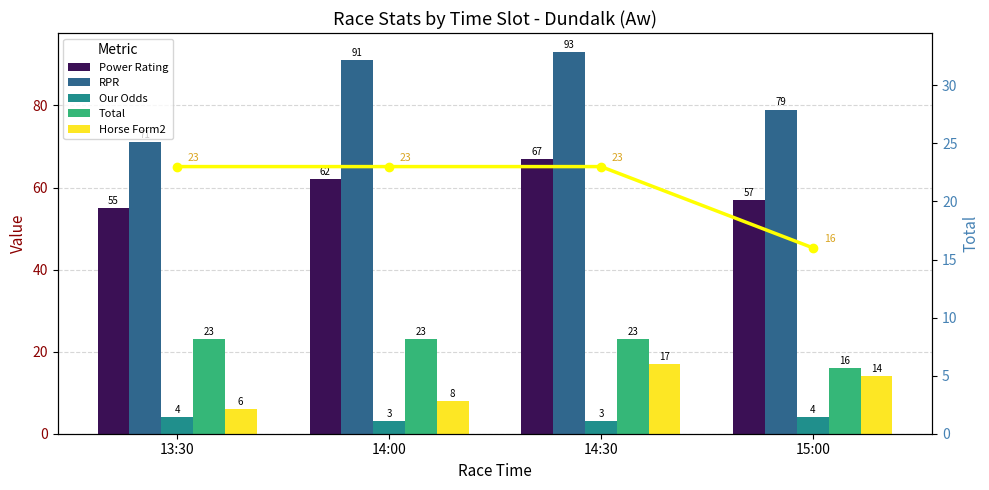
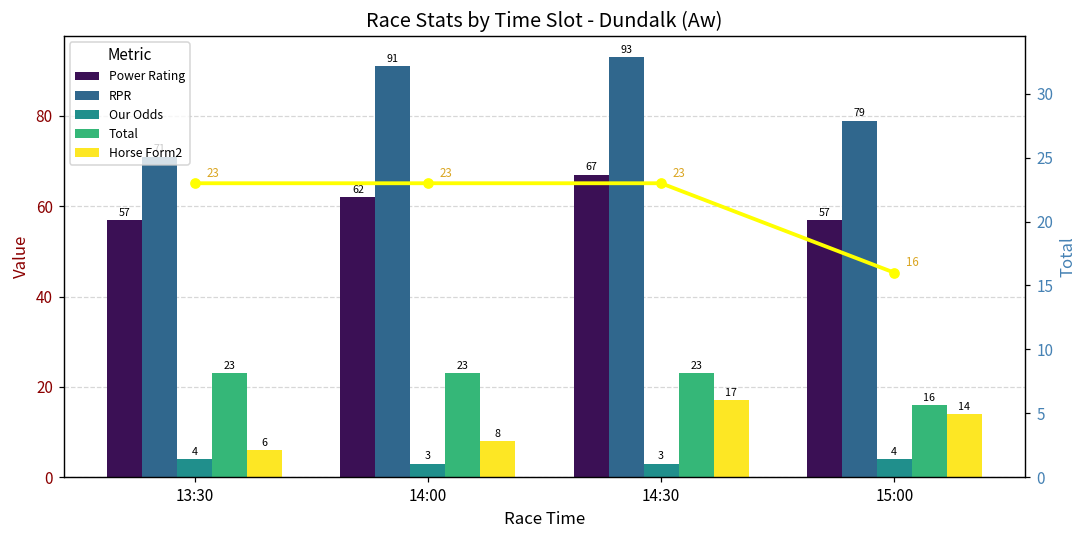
  {
    "Power Rating": {
-     "13:30": 55,
+     "13:30": 57,
      "14:00": 62,
      "14:30": 67,
      "15:00": 57
    }
  }
